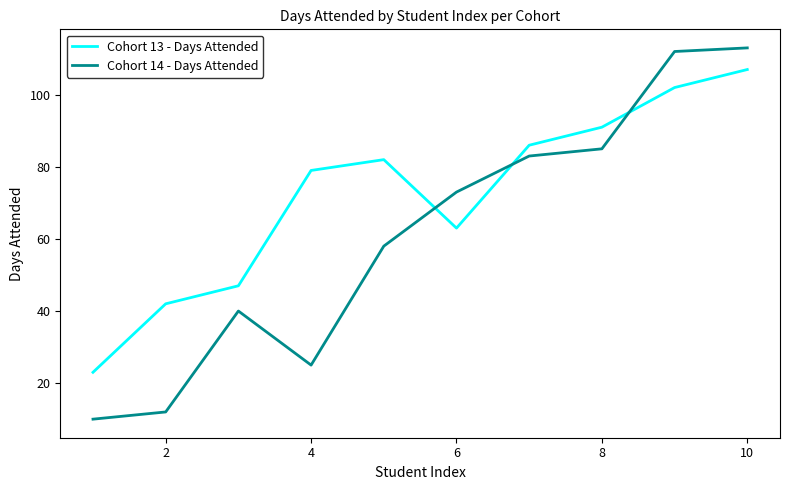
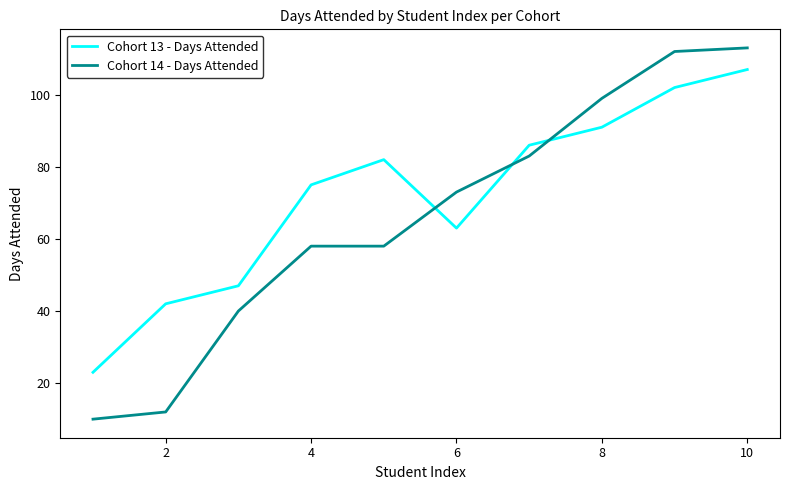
  {
    "Cohort 13 - Days Attended": {
      "2": 42,
-     "4": 79,
+     "4": 75,
      "6": 63,
      "8": 91,
      "10": 107
    },
    "Cohort 14 - Days Attended": {
      "2": 12,
-     "4": 25,
+     "4": 58,
      "6": 73,
-     "8": 85,
+     "8": 99,
      "10": 113
    }
  }
